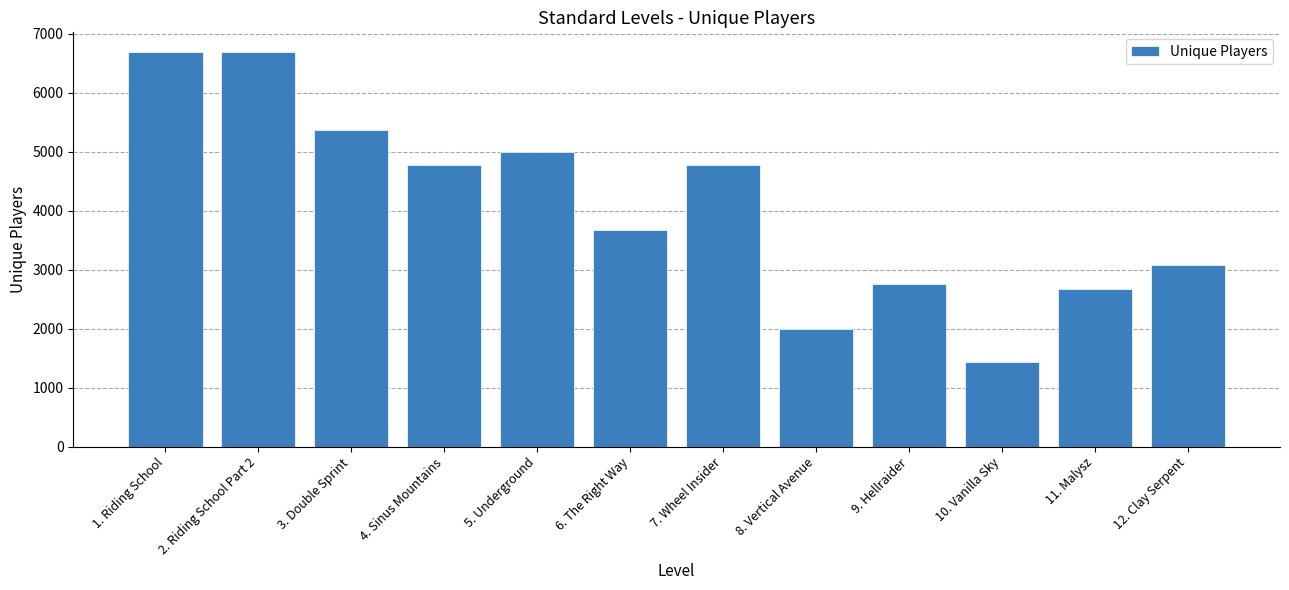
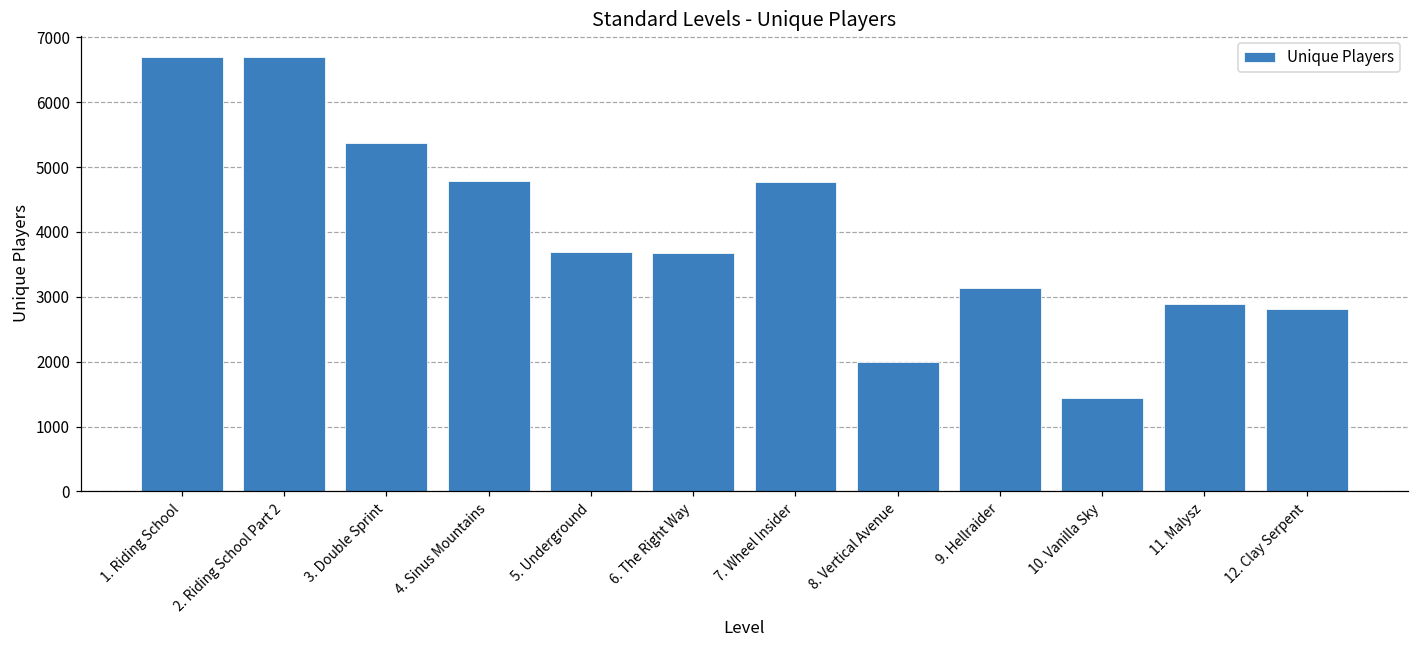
  {
    "1. Riding School": 6700,
    "2. Riding School Part 2": 6700,
    "3. Double Sprint": 5400,
    "4. Sinus Mountains": 4800,
-   "5. Underground": 5000,
+   "5. Underground": 3700,
    "6. The Right Way": 3700,
    "7. Wheel Insider": 4800,
    "8. Vertical Avenue": 2000,
-   "9. Hellraider": 2800,
+   "9. Hellraider": 3100,
    "10. Vanilla Sky": 1400,
-   "11. Malysz": 2700,
-   "12. Clay Serpent": 3100
+   "11. Malysz": 2900,
+   "12. Clay Serpent": 2800
  }
